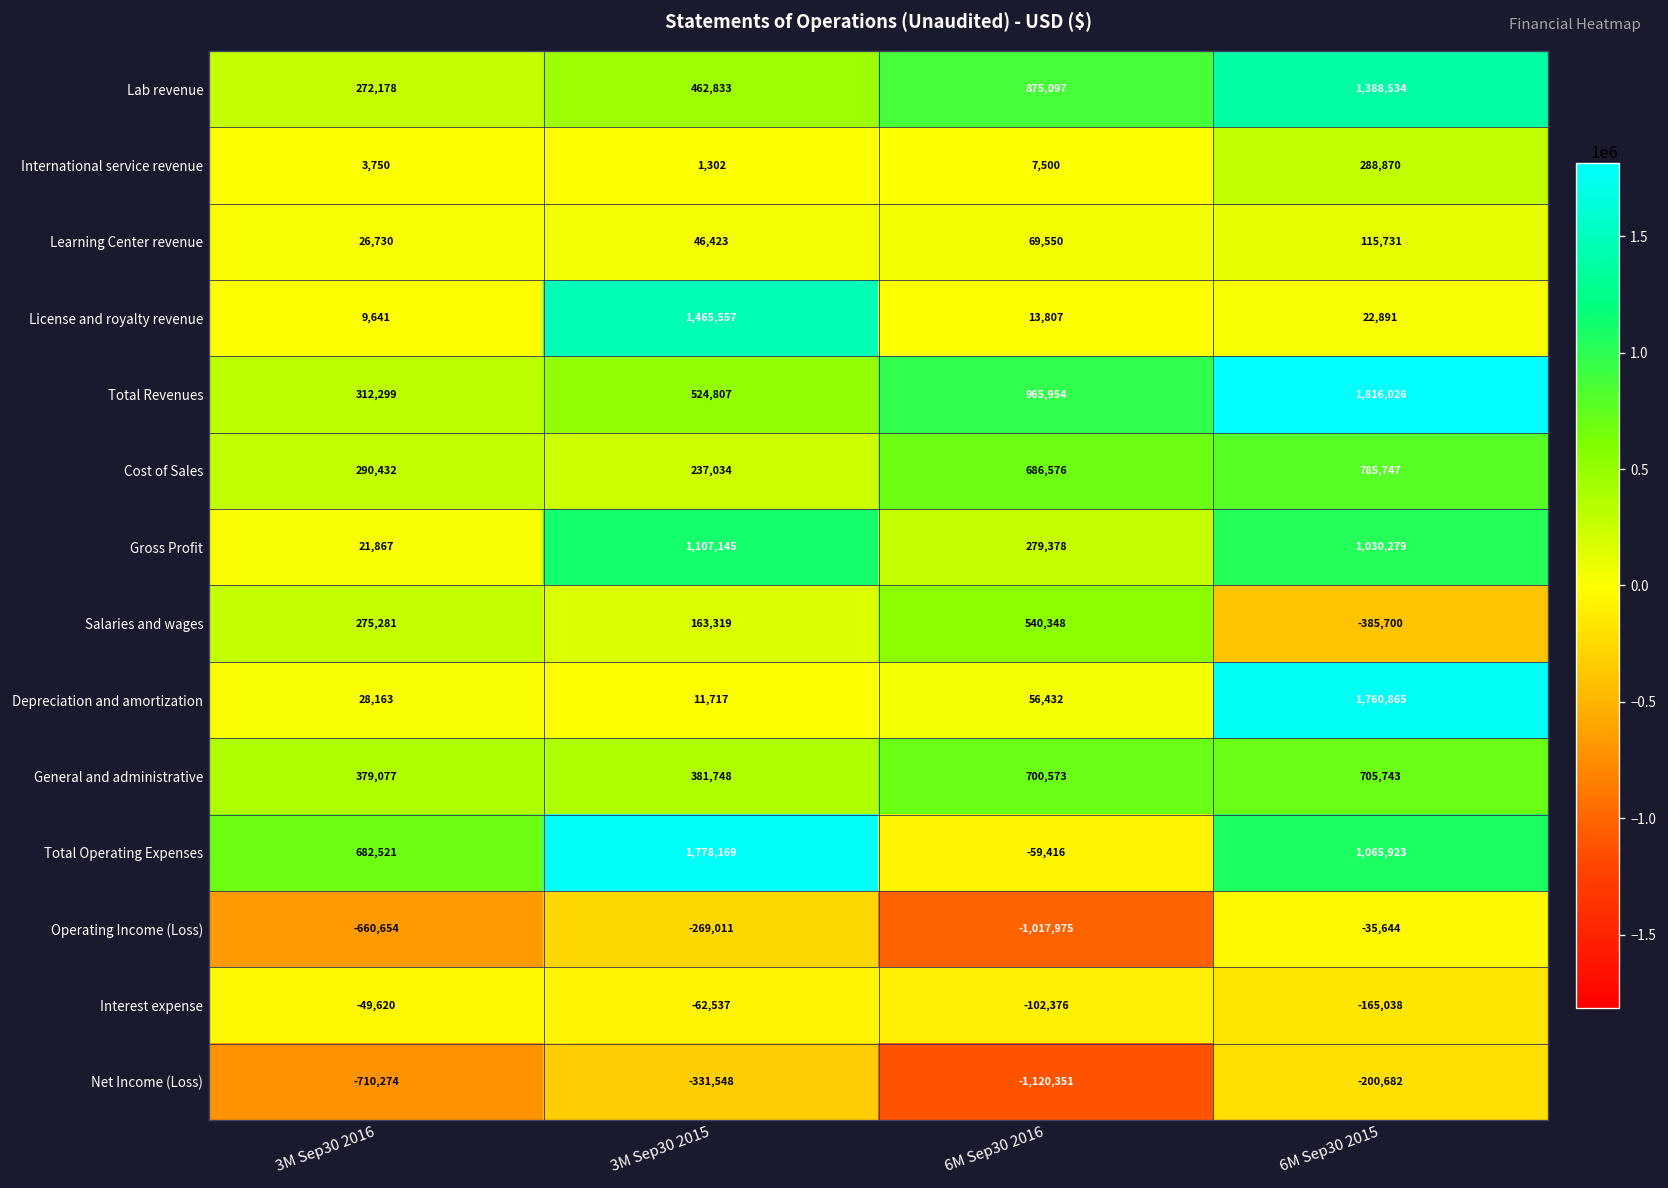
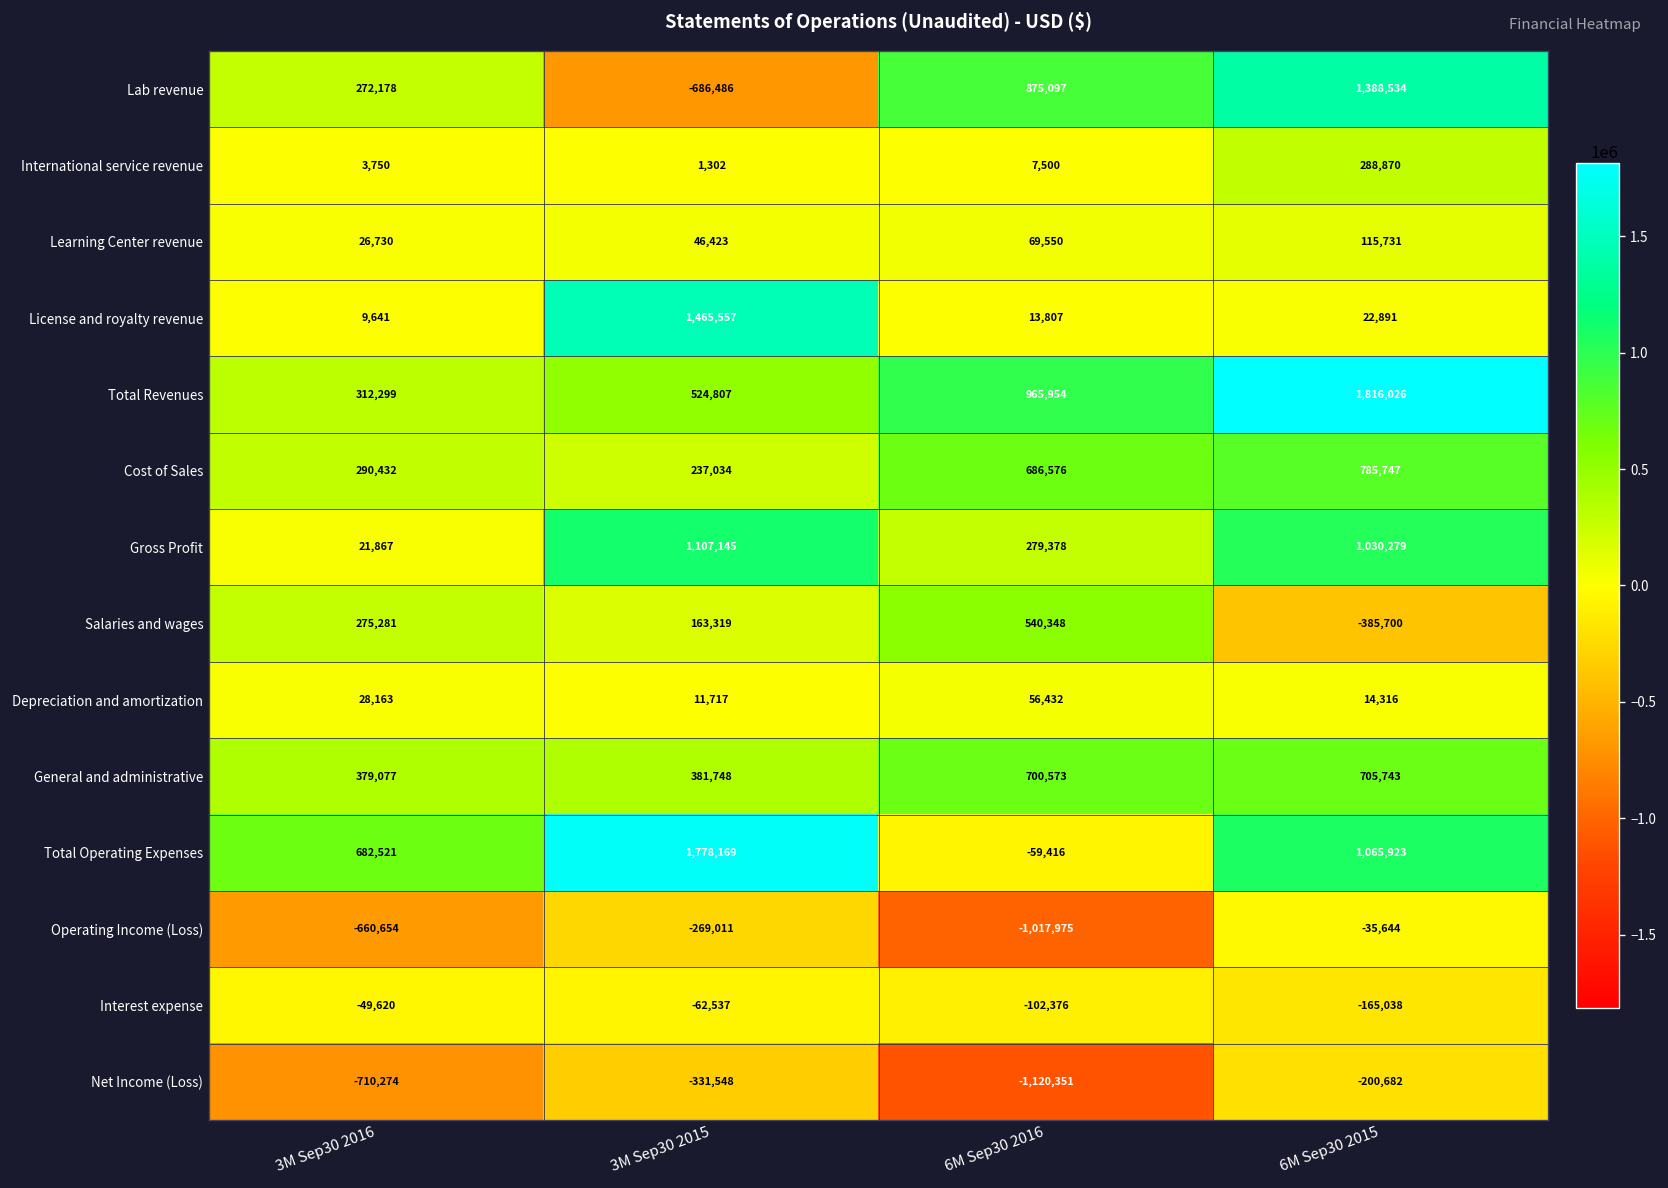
  {
    "Lab revenue": {
      "3M Sep30 2016": "272,178",
-     "3M Sep30 2015": "462,833",
+     "3M Sep30 2015": "-686,486",
      "6M Sep30 2016": "875,097",
      "6M Sep30 2015": "1,388,534"
    },
    "International service revenue": {
      "3M Sep30 2016": "3,750",
      "3M Sep30 2015": "1,302",
      "6M Sep30 2016": "7,500",
      "6M Sep30 2015": "288,870"
    },
    "Learning Center revenue": {
      "3M Sep30 2016": "26,730",
      "3M Sep30 2015": "46,423",
      "6M Sep30 2016": "69,550",
      "6M Sep30 2015": "115,731"
    },
    "License and royalty revenue": {
      "3M Sep30 2016": "9,641",
      "3M Sep30 2015": "1,465,557",
      "6M Sep30 2016": "13,807",
      "6M Sep30 2015": "22,891"
    },
    "Total Revenues": {
      "3M Sep30 2016": "312,299",
      "3M Sep30 2015": "524,807",
      "6M Sep30 2016": "965,954",
      "6M Sep30 2015": "1,816,026"
    },
    "Cost of Sales": {
      "3M Sep30 2016": "290,432",
      "3M Sep30 2015": "237,034",
      "6M Sep30 2016": "686,576",
      "6M Sep30 2015": "785,747"
    },
    "Gross Profit": {
      "3M Sep30 2016": "21,867",
      "3M Sep30 2015": "1,107,145",
      "6M Sep30 2016": "279,378",
      "6M Sep30 2015": "1,030,279"
    },
    "Salaries and wages": {
      "3M Sep30 2016": "275,281",
      "3M Sep30 2015": "163,319",
      "6M Sep30 2016": "540,348",
      "6M Sep30 2015": "-385,700"
    },
    "Depreciation and amortization": {
      "3M Sep30 2016": "28,163",
      "3M Sep30 2015": "11,717",
      "6M Sep30 2016": "56,432",
-     "6M Sep30 2015": "1,760,865"
+     "6M Sep30 2015": "14,316"
    },
    "General and administrative": {
      "3M Sep30 2016": "379,077",
      "3M Sep30 2015": "381,748",
      "6M Sep30 2016": "700,573",
      "6M Sep30 2015": "705,743"
    },
    "Total Operating Expenses": {
      "3M Sep30 2016": "682,521",
      "3M Sep30 2015": "1,778,169",
      "6M Sep30 2016": "-59,416",
      "6M Sep30 2015": "1,065,923"
    },
    "Operating Income (Loss)": {
      "3M Sep30 2016": "-660,654",
      "3M Sep30 2015": "-269,011",
      "6M Sep30 2016": "-1,017,975",
      "6M Sep30 2015": "-35,644"
    },
    "Interest expense": {
      "3M Sep30 2016": "-49,620",
      "3M Sep30 2015": "-62,537",
      "6M Sep30 2016": "-102,376",
      "6M Sep30 2015": "-165,038"
    },
    "Net Income (Loss)": {
      "3M Sep30 2016": "-710,274",
      "3M Sep30 2015": "-331,548",
      "6M Sep30 2016": "-1,120,351",
      "6M Sep30 2015": "-200,682"
    }
  }
